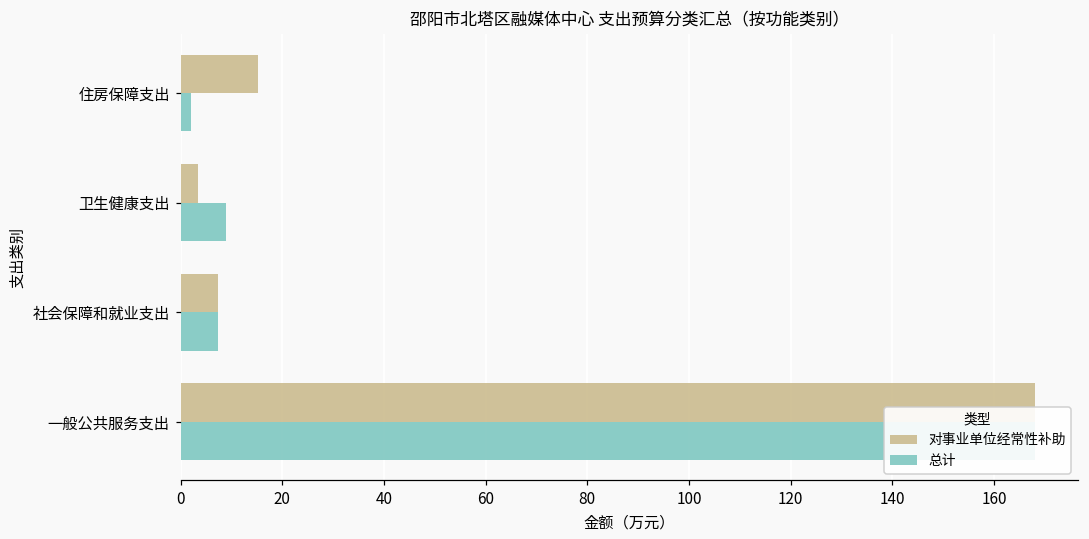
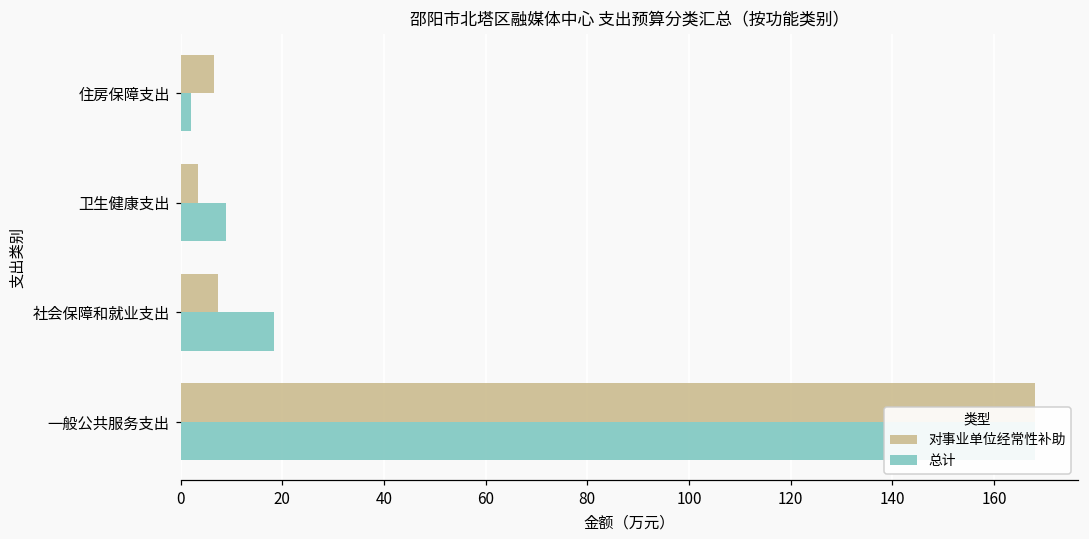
  {
    "对事业单位经常性补助": {
-     "住房保障支出": 15,
+     "住房保障支出": 7,
      "卫生健康支出": 3,
      "社会保障和就业支出": 7,
      "一般公共服务支出": 168
    },
    "总计": {
      "住房保障支出": 2,
      "卫生健康支出": 9,
-     "社会保障和就业支出": 7
+     "社会保障和就业支出": 18
    }
  }
